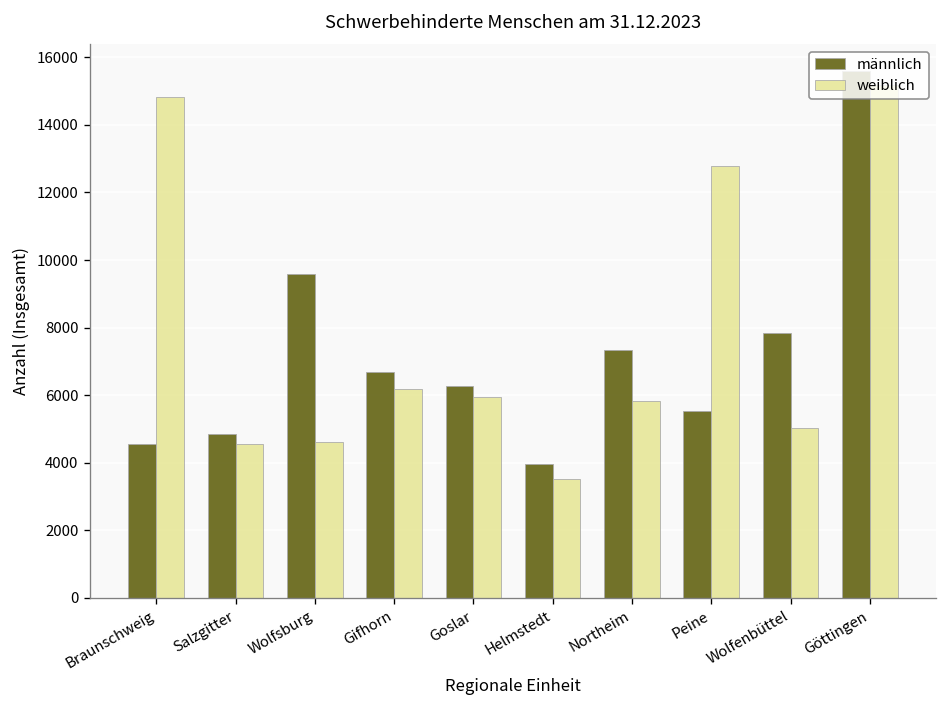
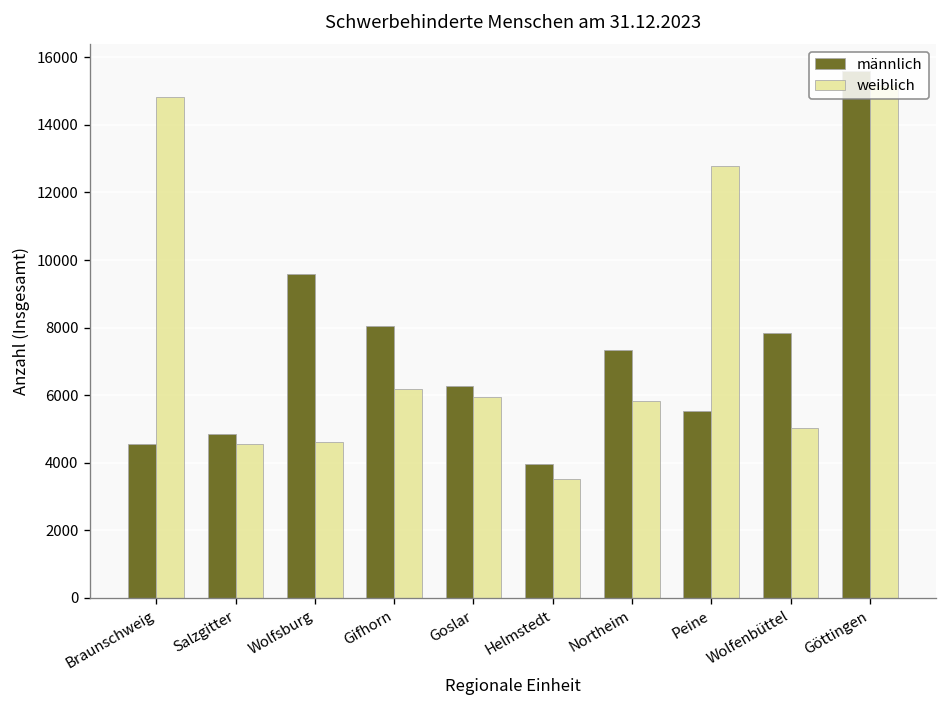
  {
    "männlich": {
      "Braunschweig": 4600,
      "Salzgitter": 4900,
      "Wolfsburg": 9600,
-     "Gifhorn": 6700,
+     "Gifhorn": 8000,
      "Goslar": 6300,
      "Helmstedt": 4000,
      "Northeim": 7400,
      "Peine": 5500,
      "Wolfenbüttel": 7800
    },
    "weiblich": {
      "Braunschweig": 14800,
      "Salzgitter": 4500,
      "Wolfsburg": 4600,
      "Gifhorn": 6200,
      "Goslar": 6000,
      "Helmstedt": 3500,
      "Northeim": 5800,
      "Peine": 12800,
      "Wolfenbüttel": 5000
    }
  }
